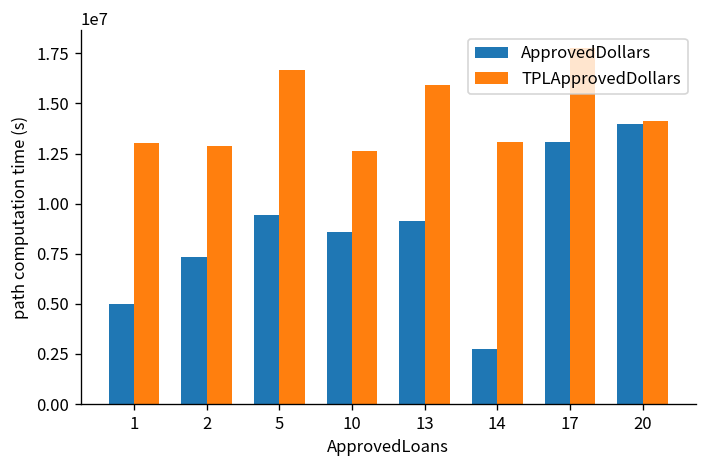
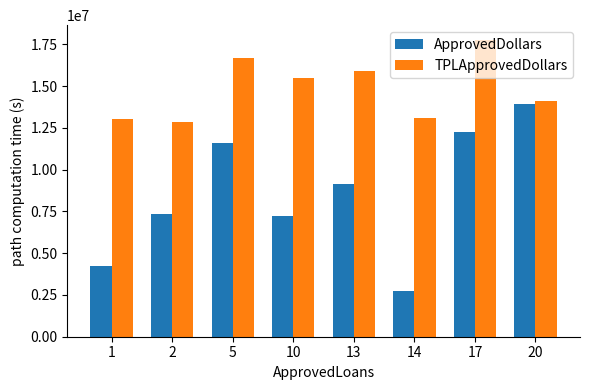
  {
    "ApprovedDollars": {
-     "1": 5000000,
+     "1": 4200000,
      "2": 7300000,
-     "5": 9400000,
-     "10": 8600000,
+     "5": 11600000,
+     "10": 7200000,
      "13": 9200000,
      "14": 2700000,
-     "17": 13100000,
+     "17": 12200000,
      "20": 14000000
    },
    "TPLApprovedDollars": {
      "1": 13000000,
      "2": 12900000,
      "5": 16700000,
-     "10": 12600000,
+     "10": 15500000,
      "13": 15900000,
      "14": 13100000,
      "20": 14100000
    }
  }
